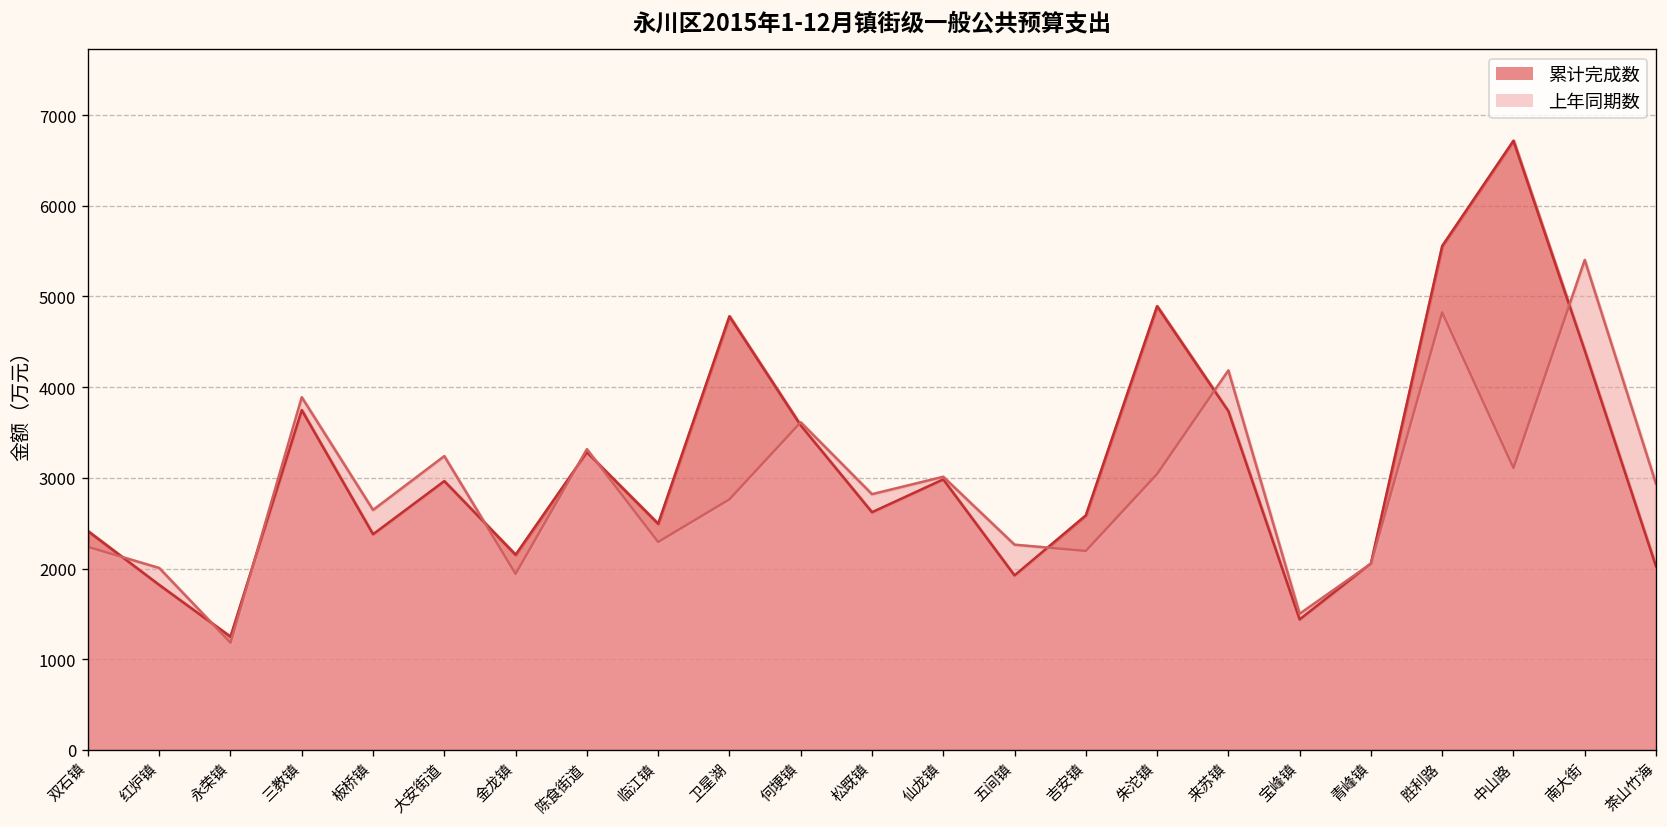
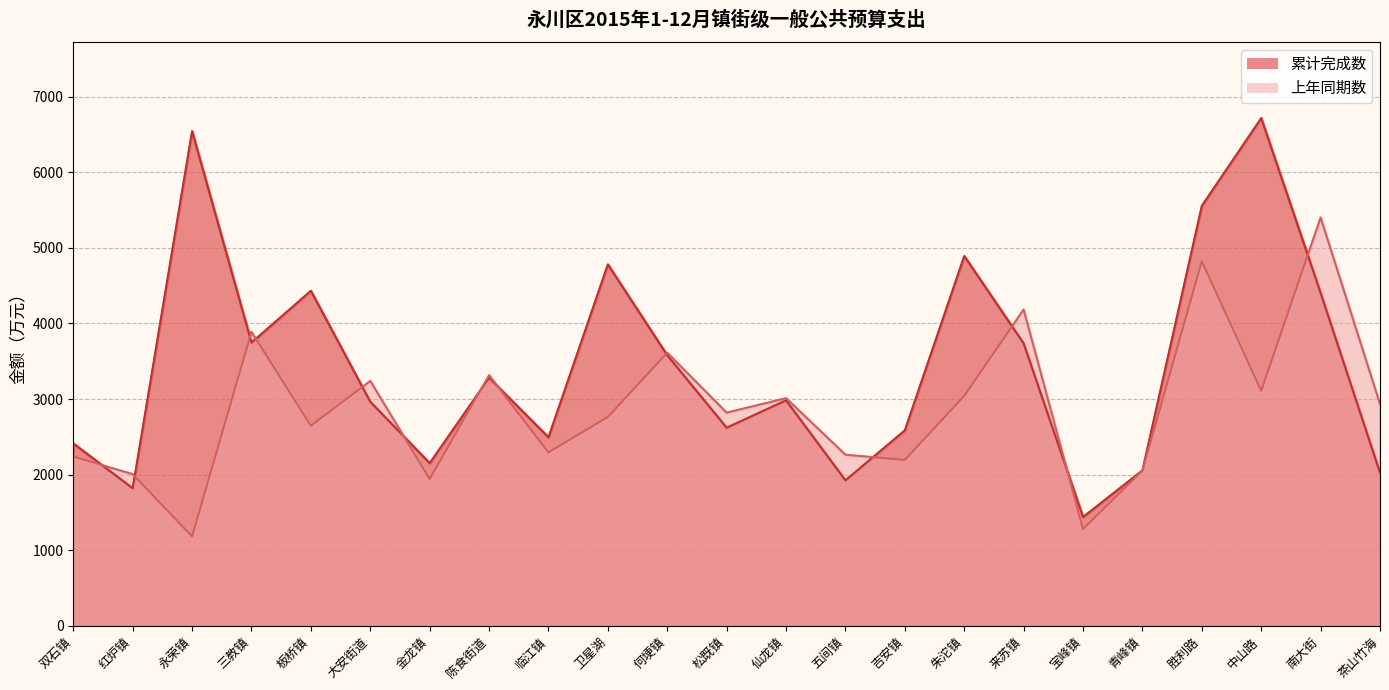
  {
    "累计完成数": {
      "双石镇": 2400,
      "红炉镇": 1800,
-     "永荣镇": 1200,
+     "永荣镇": 6500,
      "三教镇": 3700,
-     "板桥镇": 2400,
+     "板桥镇": 4400,
      "大安街道": 3000,
      "金龙镇": 2200,
      "临江镇": 2500,
      "卫星湖": 4800,
      "何埂镇": 3600,
      "松既镇": 2600,
      "五间镇": 1900,
      "吉安镇": 2600,
      "朱沱镇": 4900,
      "来苏镇": 3700,
      "宝峰镇": 1400,
      "胜利路": 5600,
      "中山路": 6700,
      "南大街": 4400,
      "茶山竹海": 2000
    },
    "上年同期数": {
      "双石镇": 2200,
      "红炉镇": 2000,
      "永荣镇": 1200,
      "三教镇": 3900,
      "板桥镇": 2600,
      "大安街道": 3200,
      "金龙镇": 1900,
      "临江镇": 2300,
      "卫星湖": 2800,
      "何埂镇": 3600,
      "松既镇": 2800,
      "五间镇": 2300,
      "吉安镇": 2200,
      "朱沱镇": 3000,
      "来苏镇": 4200,
-     "宝峰镇": 1500,
+     "宝峰镇": 1300,
      "胜利路": 4800,
      "中山路": 3100,
      "南大街": 5400,
      "茶山竹海": 2900
    }
  }
